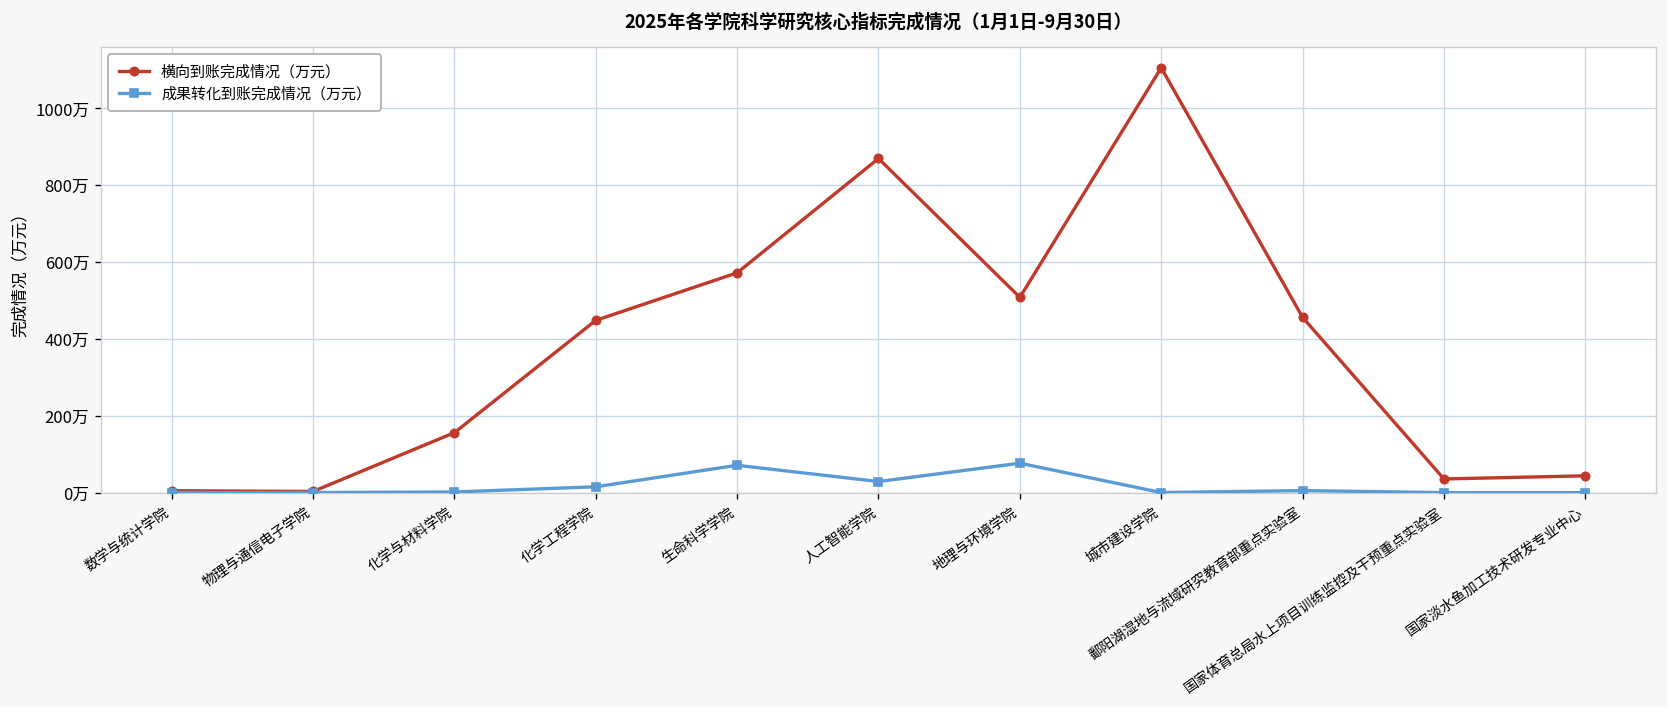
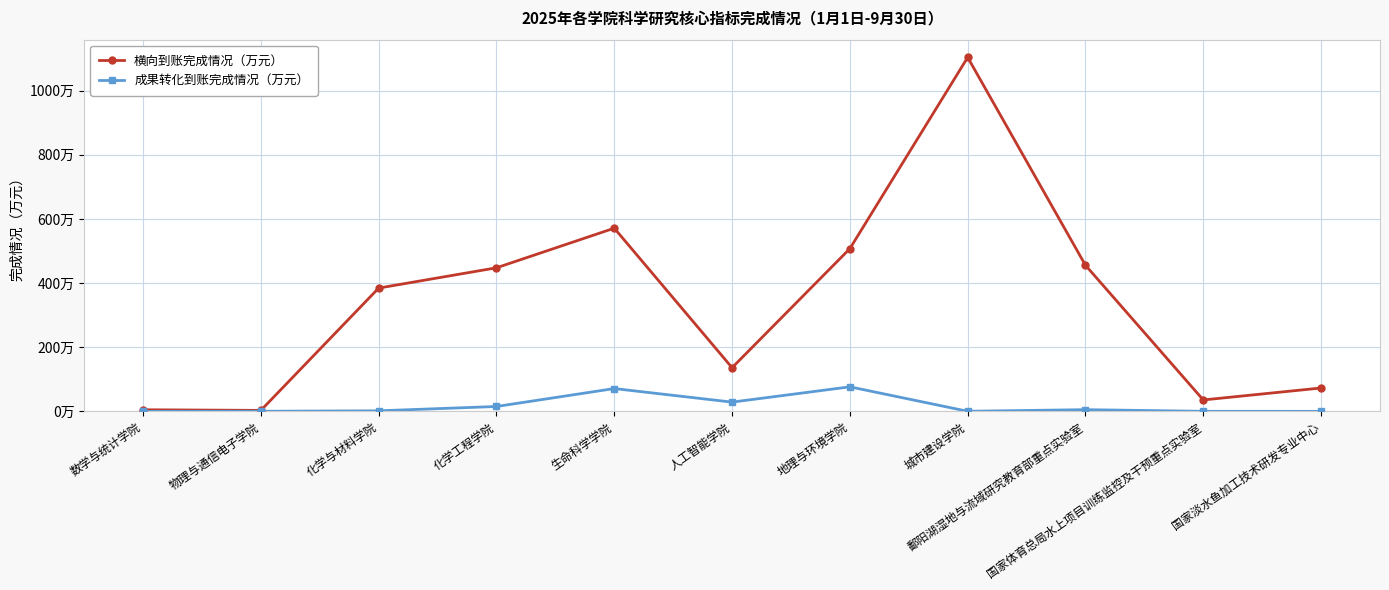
  {
    "横向到账完成情况（万元）": {
-     "化学与材料学院": "160万",
+     "化学与材料学院": "380万",
      "化学工程学院": "450万",
      "生命科学学院": "570万",
-     "人工智能学院": "870万",
+     "人工智能学院": "140万",
      "地理与环境学院": "510万",
      "城市建设学院": "1100万",
      "鄱阳湖湿地与流域研究教育部重点实验室": "460万",
      "国家体育总局水上项目训练监控及干预重点实验室": "40万",
-     "国家淡水鱼加工技术研发专业中心": "40万"
+     "国家淡水鱼加工技术研发专业中心": "70万"
    },
    "成果转化到账完成情况（万元）": {
      "化学与材料学院": "0万",
      "化学工程学院": "20万",
      "生命科学学院": "70万",
      "人工智能学院": "30万",
      "地理与环境学院": "80万",
      "城市建设学院": "0万",
      "鄱阳湖湿地与流域研究教育部重点实验室": "10万",
      "国家体育总局水上项目训练监控及干预重点实验室": "0万",
      "国家淡水鱼加工技术研发专业中心": "0万"
    }
  }
